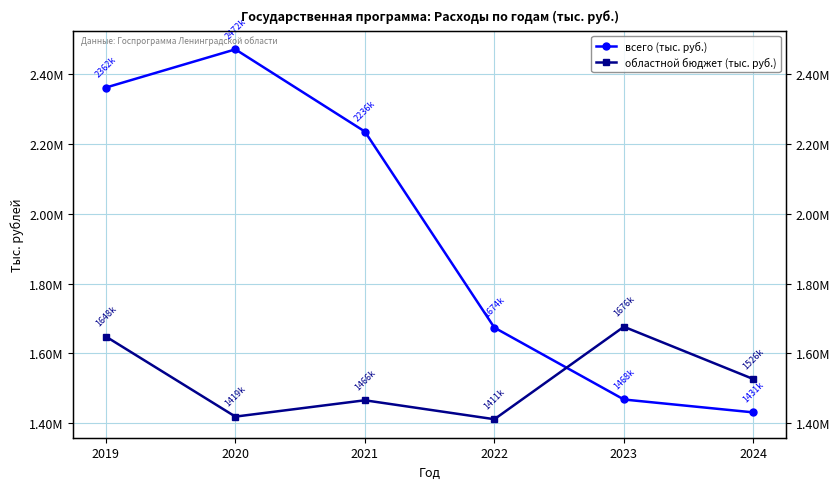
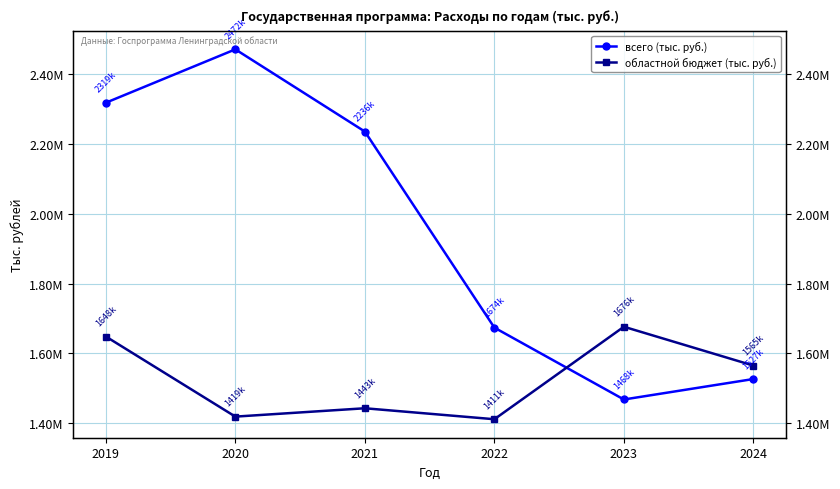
  {
    "всего (тыс. руб.)": {
-     "2019": "2362k",
+     "2019": "2319k",
      "2021": "2236k",
      "2022": "1674k",
      "2023": "1468k",
-     "2024": "1431k"
+     "2024": "1527k"
    },
    "областной бюджет (тыс. руб.)": {
      "2019": "1648k",
      "2020": "1419k",
-     "2021": "1466k",
+     "2021": "1443k",
      "2022": "1411k",
      "2023": "1676k",
-     "2024": "1526k"
+     "2024": "1565k"
    }
  }
